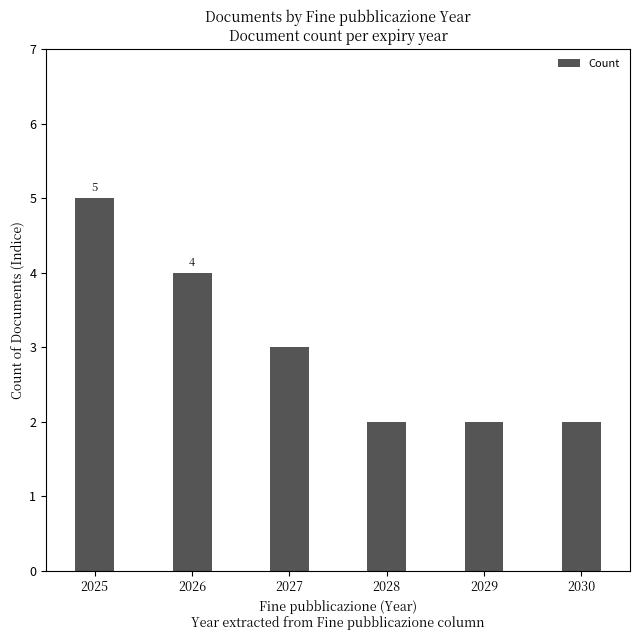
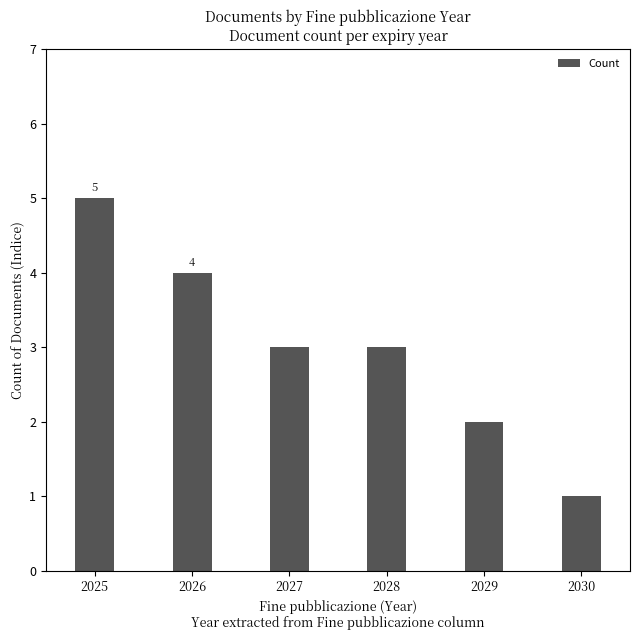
  {
    "2027": 3,
-   "2028": 2,
+   "2028": 3,
    "2029": 2,
-   "2030": 2
+   "2030": 1
  }
